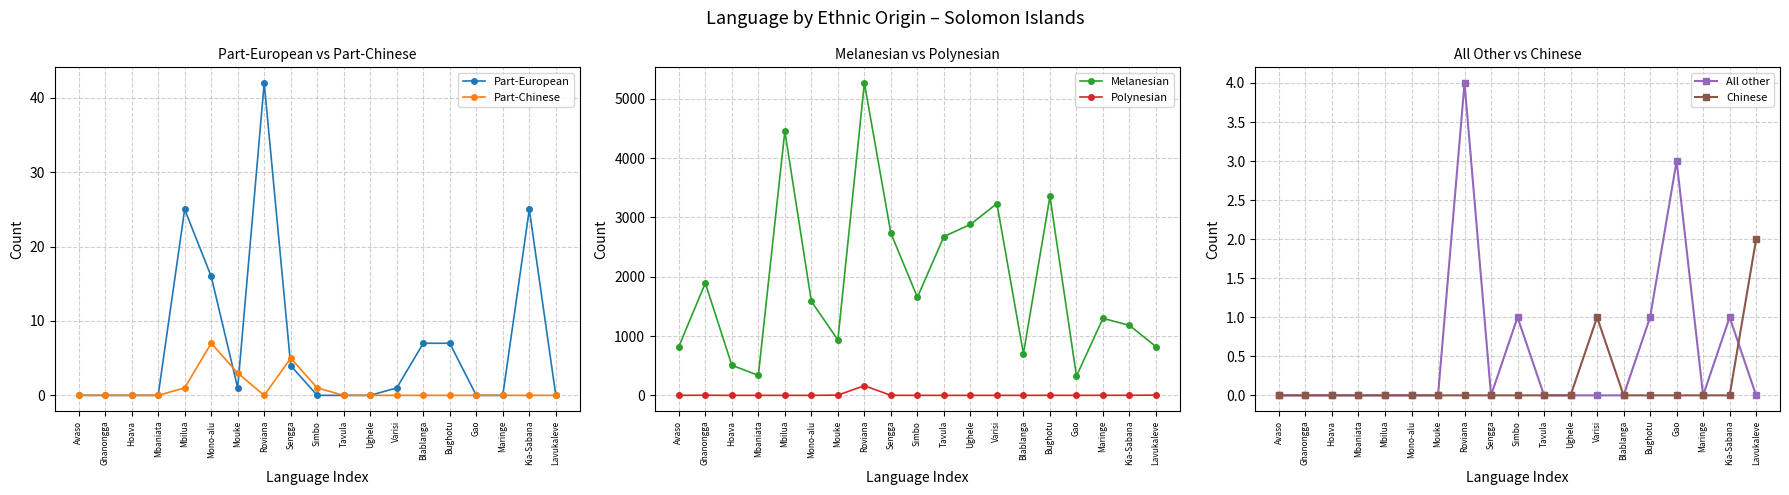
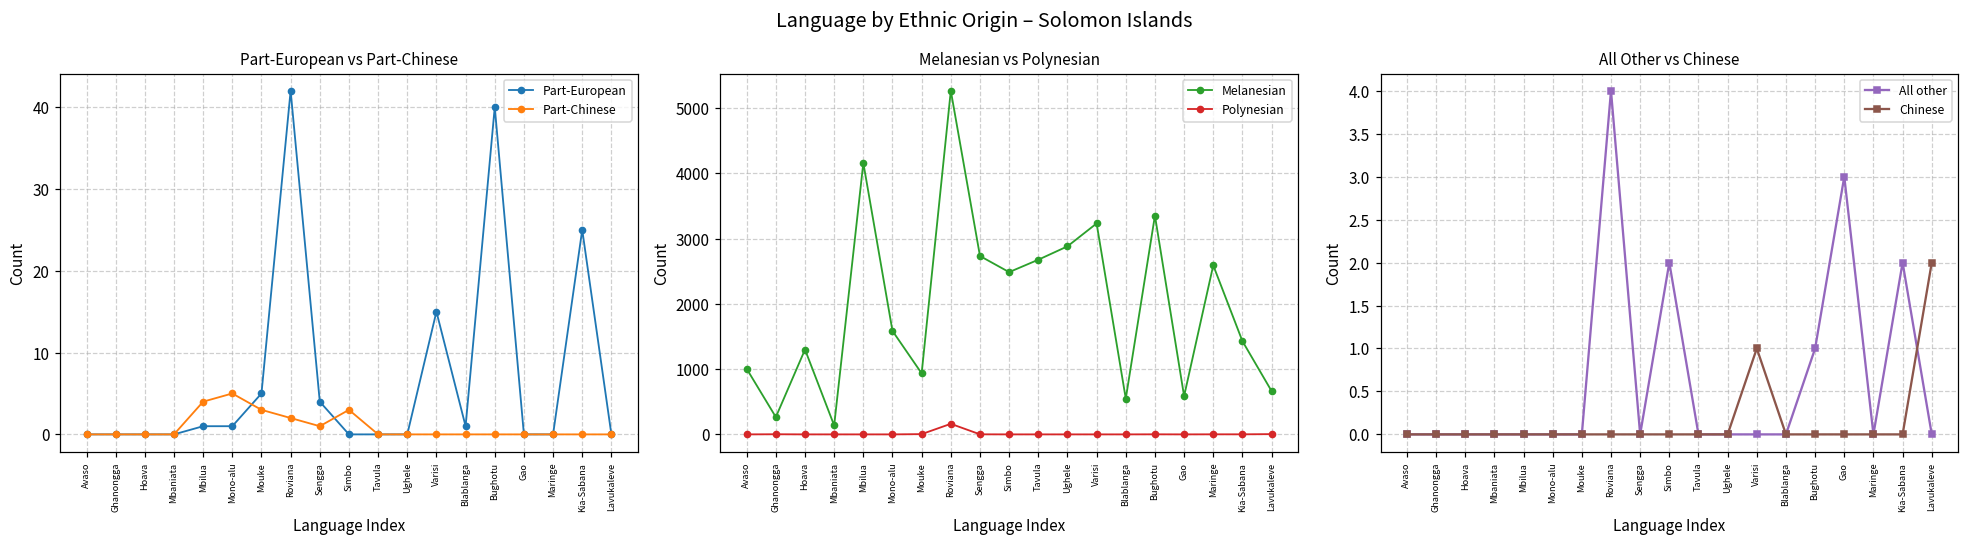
  {
    "Part-European vs Part-Chinese": {
      "Part-European": {
-       "Mbilua": 25,
-       "Mono-alu": 16,
-       "Mouke": 1,
+       "Mbilua": 1,
+       "Mono-alu": 1,
+       "Mouke": 5,
        "Roviana": 42,
        "Sengga": 4,
        "Simbo": 0,
-       "Varisi": 1,
-       "Blablanga": 7,
-       "Bughotu": 7,
+       "Varisi": 15,
+       "Blablanga": 1,
+       "Bughotu": 40,
        "Kia-Sabana": 25
      },
      "Part-Chinese": {
-       "Mbilua": 1,
-       "Mono-alu": 7,
+       "Mbilua": 4,
+       "Mono-alu": 5,
        "Mouke": 3,
-       "Roviana": 0,
-       "Sengga": 5,
-       "Simbo": 1,
+       "Roviana": 2,
+       "Sengga": 1,
+       "Simbo": 3,
        "Varisi": 0,
        "Blablanga": 0,
        "Bughotu": 0,
        "Kia-Sabana": 0
      }
    },
    "Melanesian vs Polynesian": {
      "Melanesian": {
-       "Avaso": 800,
-       "Ghanongga": 1900,
-       "Hoava": 500,
-       "Mbaniata": 300,
-       "Mbilua": 4500,
+       "Avaso": 1000,
+       "Ghanongga": 300,
+       "Hoava": 1300,
+       "Mbaniata": 100,
+       "Mbilua": 4200,
        "Mono-alu": 1600,
        "Mouke": 900,
        "Roviana": 5300,
        "Sengga": 2700,
-       "Simbo": 1700,
+       "Simbo": 2500,
        "Tavula": 2700,
        "Ughele": 2900,
        "Varisi": 3200,
-       "Blablanga": 700,
+       "Blablanga": 500,
        "Bughotu": 3400,
-       "Gao": 300,
-       "Maringe": 1300,
-       "Kia-Sabana": 1200,
-       "Lavukaleve": 800
+       "Gao": 600,
+       "Maringe": 2600,
+       "Kia-Sabana": 1400,
+       "Lavukaleve": 700
      },
      "Polynesian": {
        "Avaso": 0,
        "Ghanongga": 0,
        "Hoava": 0,
        "Mbaniata": 0,
        "Mbilua": 0,
        "Mono-alu": 0,
        "Mouke": 0,
        "Roviana": 200,
        "Sengga": 0,
        "Simbo": 0,
        "Tavula": 0,
        "Ughele": 0,
        "Varisi": 0,
        "Blablanga": 0,
        "Bughotu": 0,
        "Gao": 0,
        "Maringe": 0,
        "Kia-Sabana": 0,
        "Lavukaleve": 0
      }
    },
    "All Other vs Chinese": {
      "All other": {
        "Roviana": 4,
-       "Simbo": 1,
+       "Simbo": 2,
        "Varisi": 0,
        "Bughotu": 1,
        "Gao": 3,
-       "Kia-Sabana": 1,
+       "Kia-Sabana": 2,
        "Lavukaleve": 0
      },
      "Chinese": {
        "Roviana": 0,
        "Simbo": 0,
        "Varisi": 1,
        "Bughotu": 0,
        "Gao": 0,
        "Kia-Sabana": 0,
        "Lavukaleve": 2
      }
    }
  }
